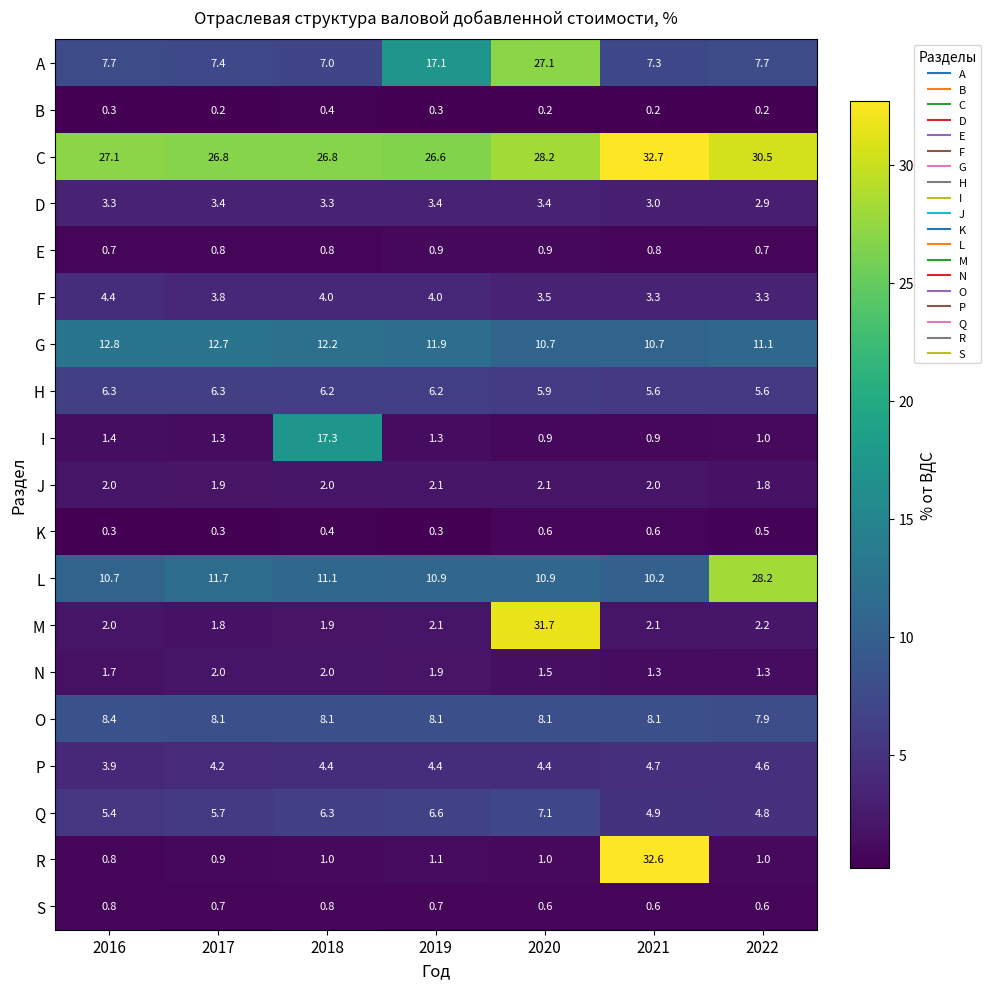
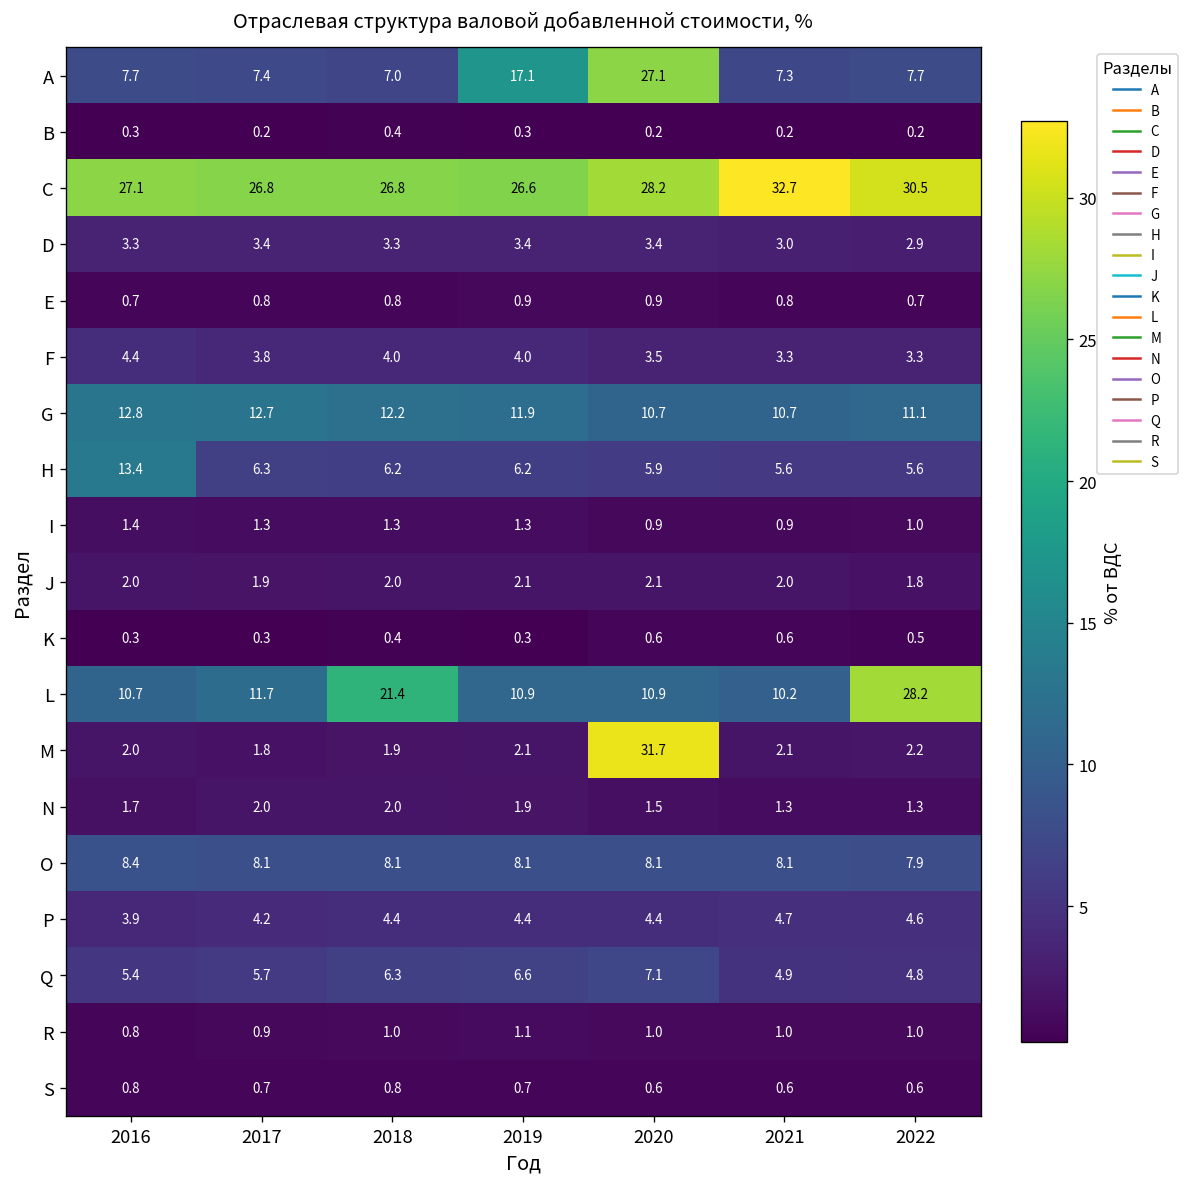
  {
    "A": {
      "2016": 7.7,
      "2017": 7.4,
      "2018": 7.0,
      "2019": 17.1,
      "2020": 27.1,
      "2021": 7.3,
      "2022": 7.7
    },
    "B": {
      "2016": 0.3,
      "2017": 0.2,
      "2018": 0.4,
      "2019": 0.3,
      "2020": 0.2,
      "2021": 0.2,
      "2022": 0.2
    },
    "C": {
      "2016": 27.1,
      "2017": 26.8,
      "2018": 26.8,
      "2019": 26.6,
      "2020": 28.2,
      "2021": 32.7,
      "2022": 30.5
    },
    "D": {
      "2016": 3.3,
      "2017": 3.4,
      "2018": 3.3,
      "2019": 3.4,
      "2020": 3.4,
      "2021": 3.0,
      "2022": 2.9
    },
    "E": {
      "2016": 0.7,
      "2017": 0.8,
      "2018": 0.8,
      "2019": 0.9,
      "2020": 0.9,
      "2021": 0.8,
      "2022": 0.7
    },
    "F": {
      "2016": 4.4,
      "2017": 3.8,
      "2018": 4.0,
      "2019": 4.0,
      "2020": 3.5,
      "2021": 3.3,
      "2022": 3.3
    },
    "G": {
      "2016": 12.8,
      "2017": 12.7,
      "2018": 12.2,
      "2019": 11.9,
      "2020": 10.7,
      "2021": 10.7,
      "2022": 11.1
    },
    "H": {
-     "2016": 6.3,
+     "2016": 13.4,
      "2017": 6.3,
      "2018": 6.2,
      "2019": 6.2,
      "2020": 5.9,
      "2021": 5.6,
      "2022": 5.6
    },
    "I": {
      "2016": 1.4,
      "2017": 1.3,
-     "2018": 17.3,
+     "2018": 1.3,
      "2019": 1.3,
      "2020": 0.9,
      "2021": 0.9,
      "2022": 1.0
    },
    "J": {
      "2016": 2.0,
      "2017": 1.9,
      "2018": 2.0,
      "2019": 2.1,
      "2020": 2.1,
      "2021": 2.0,
      "2022": 1.8
    },
    "K": {
      "2016": 0.3,
      "2017": 0.3,
      "2018": 0.4,
      "2019": 0.3,
      "2020": 0.6,
      "2021": 0.6,
      "2022": 0.5
    },
    "L": {
      "2016": 10.7,
      "2017": 11.7,
-     "2018": 11.1,
+     "2018": 21.4,
      "2019": 10.9,
      "2020": 10.9,
      "2021": 10.2,
      "2022": 28.2
    },
    "M": {
      "2016": 2.0,
      "2017": 1.8,
      "2018": 1.9,
      "2019": 2.1,
      "2020": 31.7,
      "2021": 2.1,
      "2022": 2.2
    },
    "N": {
      "2016": 1.7,
      "2017": 2.0,
      "2018": 2.0,
      "2019": 1.9,
      "2020": 1.5,
      "2021": 1.3,
      "2022": 1.3
    },
    "O": {
      "2016": 8.4,
      "2017": 8.1,
      "2018": 8.1,
      "2019": 8.1,
      "2020": 8.1,
      "2021": 8.1,
      "2022": 7.9
    },
    "P": {
      "2016": 3.9,
      "2017": 4.2,
      "2018": 4.4,
      "2019": 4.4,
      "2020": 4.4,
      "2021": 4.7,
      "2022": 4.6
    },
    "Q": {
      "2016": 5.4,
      "2017": 5.7,
      "2018": 6.3,
      "2019": 6.6,
      "2020": 7.1,
      "2021": 4.9,
      "2022": 4.8
    },
    "R": {
      "2016": 0.8,
      "2017": 0.9,
      "2018": 1.0,
      "2019": 1.1,
      "2020": 1.0,
-     "2021": 32.6,
+     "2021": 1.0,
      "2022": 1.0
    },
    "S": {
      "2016": 0.8,
      "2017": 0.7,
      "2018": 0.8,
      "2019": 0.7,
      "2020": 0.6,
      "2021": 0.6,
      "2022": 0.6
    }
  }
